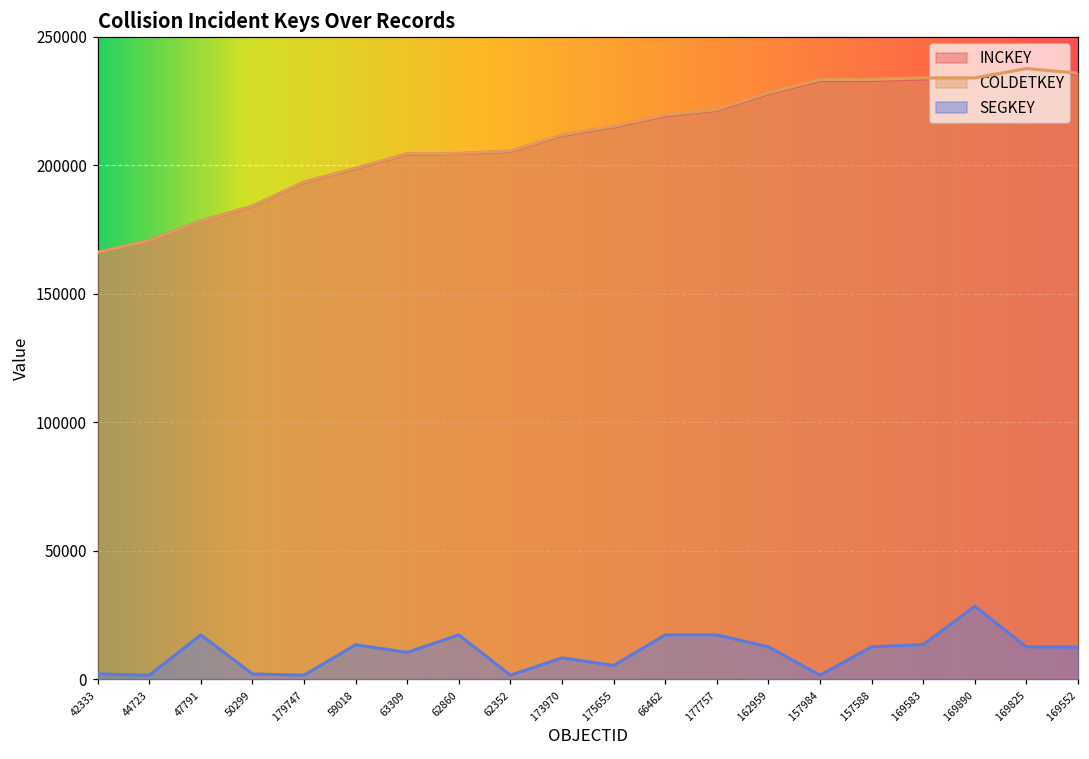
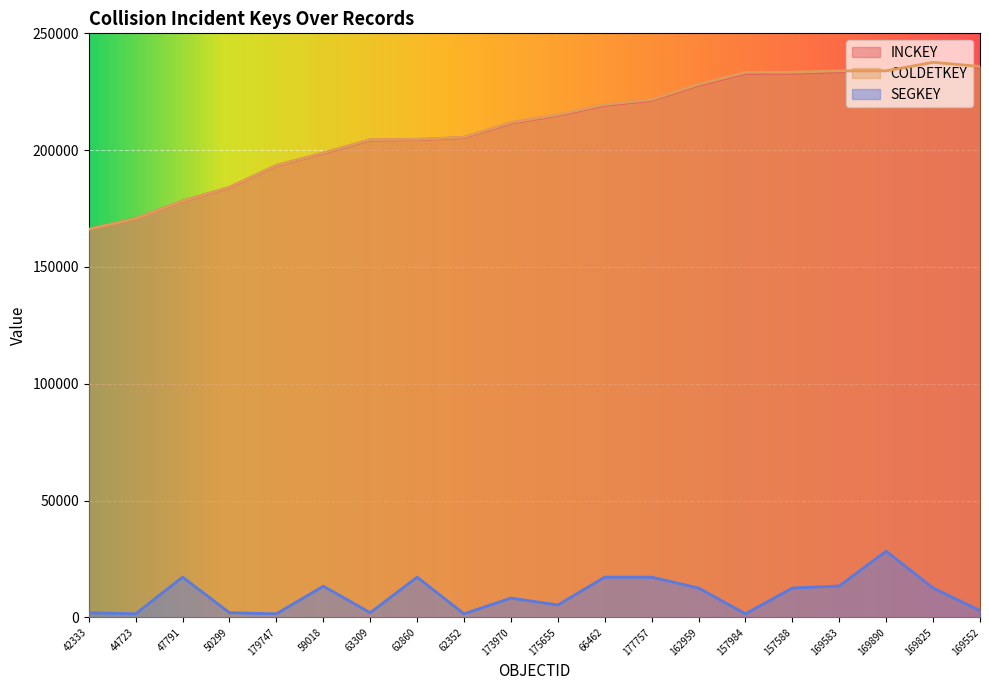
  {
    "SEGKEY": {
      "42333": 2000,
      "44723": 2000,
      "47791": 17000,
      "50299": 2000,
      "179747": 2000,
      "59018": 13000,
-     "63309": 10000,
+     "63309": 2000,
      "62860": 17000,
      "62352": 2000,
      "173970": 8000,
      "175655": 5000,
      "66462": 17000,
      "177757": 17000,
      "162959": 13000,
      "157984": 2000,
      "157588": 13000,
      "169583": 13000,
      "169890": 28000,
      "169825": 13000,
-     "169552": 12000
+     "169552": 3000
    }
  }
